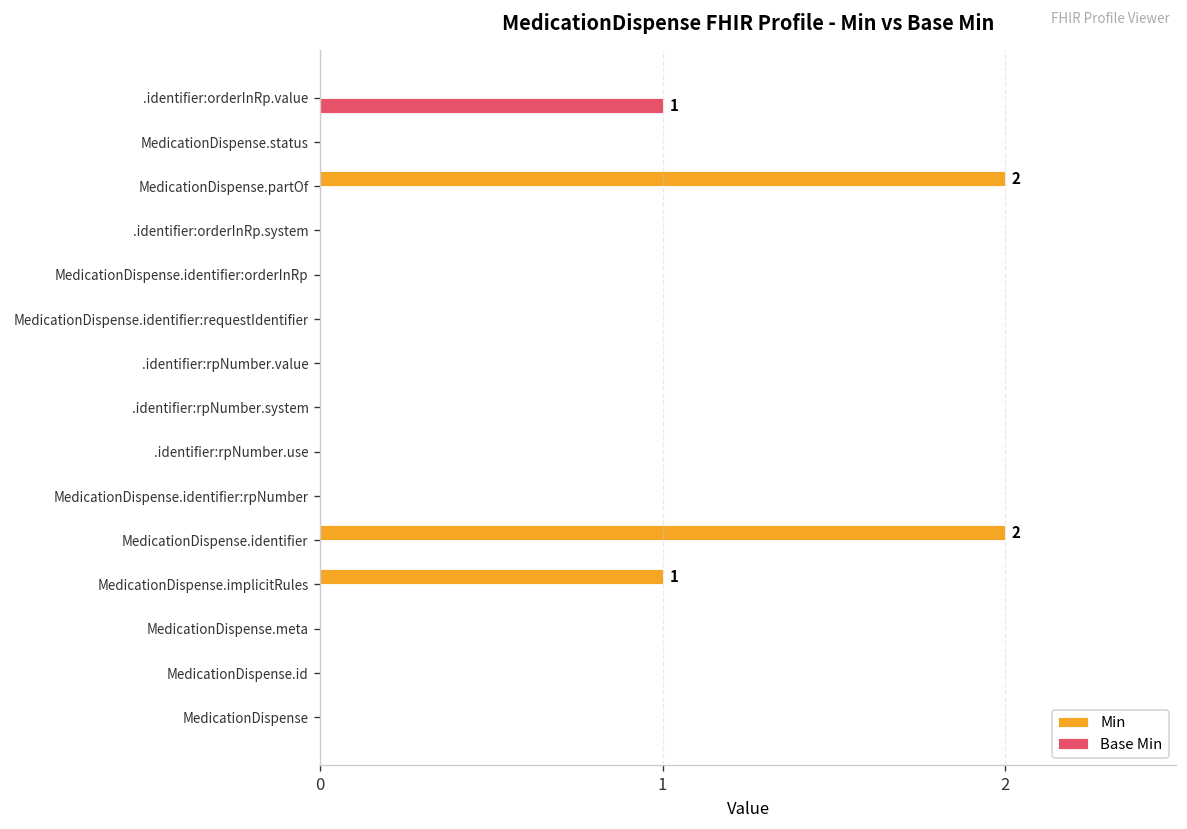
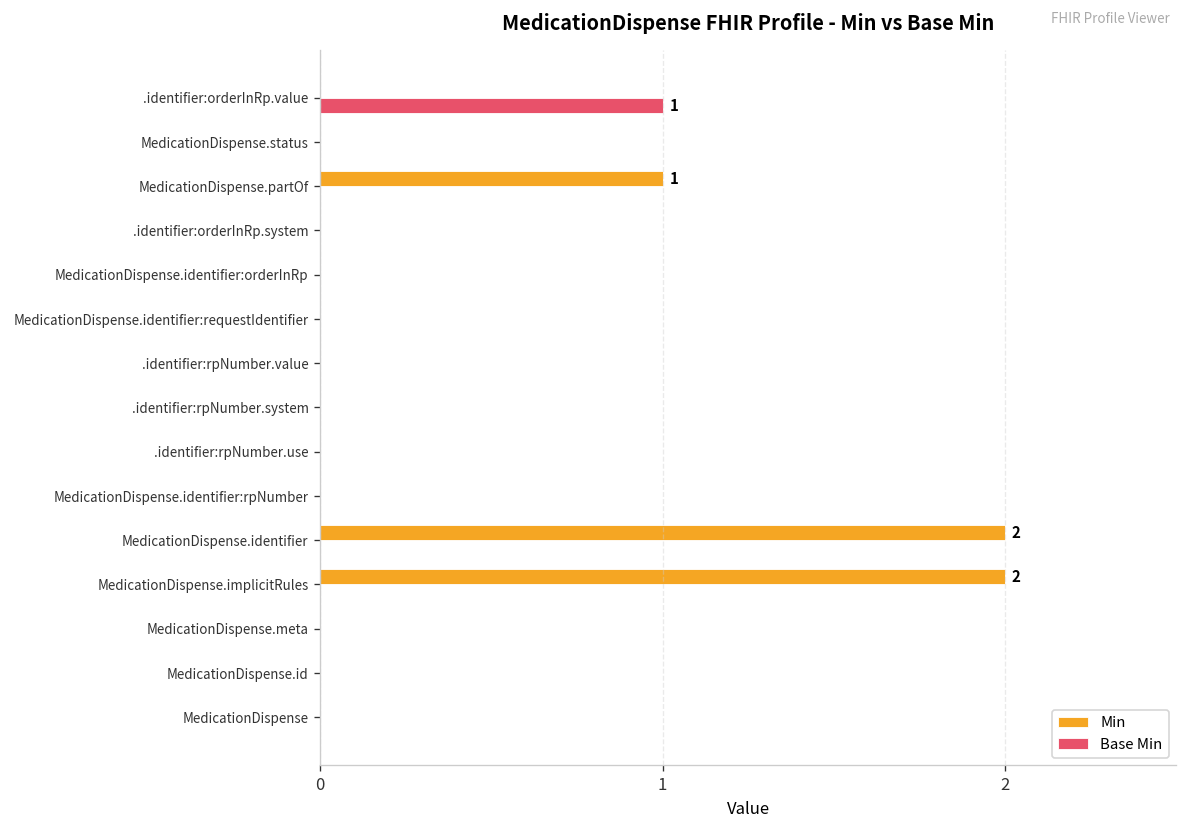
  {
    "Min": {
-     "MedicationDispense.partOf": 2,
+     "MedicationDispense.partOf": 1,
      "MedicationDispense.identifier": 2,
-     "MedicationDispense.implicitRules": 1
+     "MedicationDispense.implicitRules": 2
    },
    "Base Min": {
      ".identifier:orderInRp.value": 1
    }
  }
